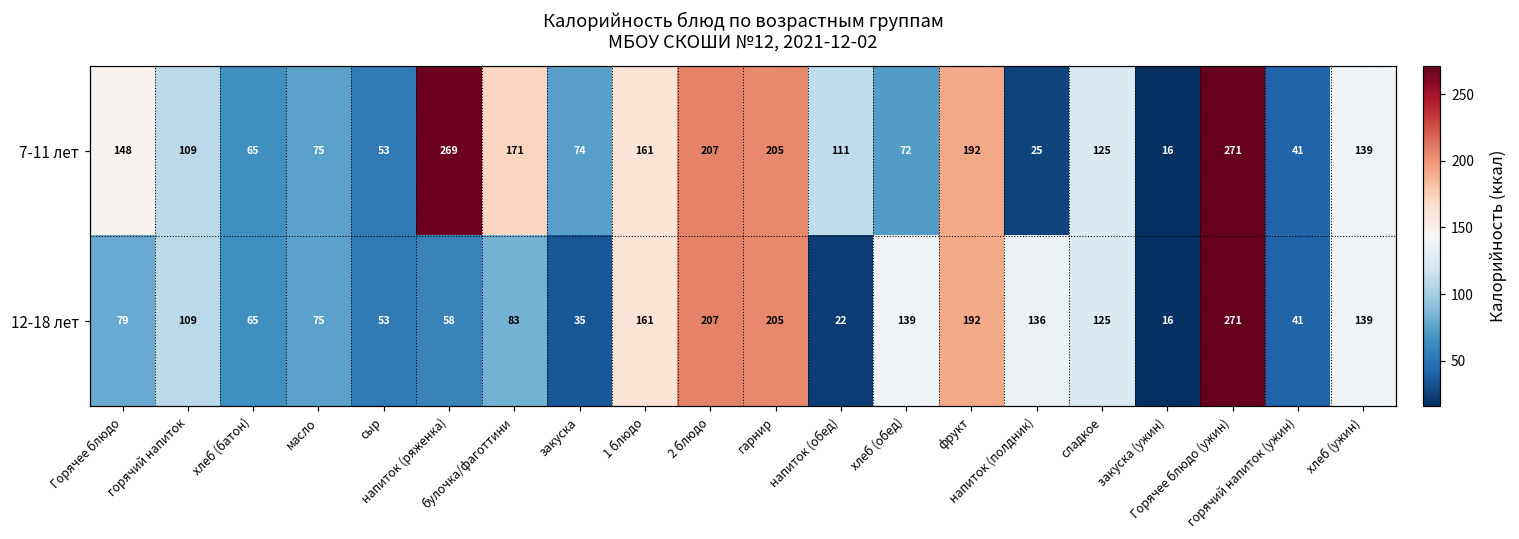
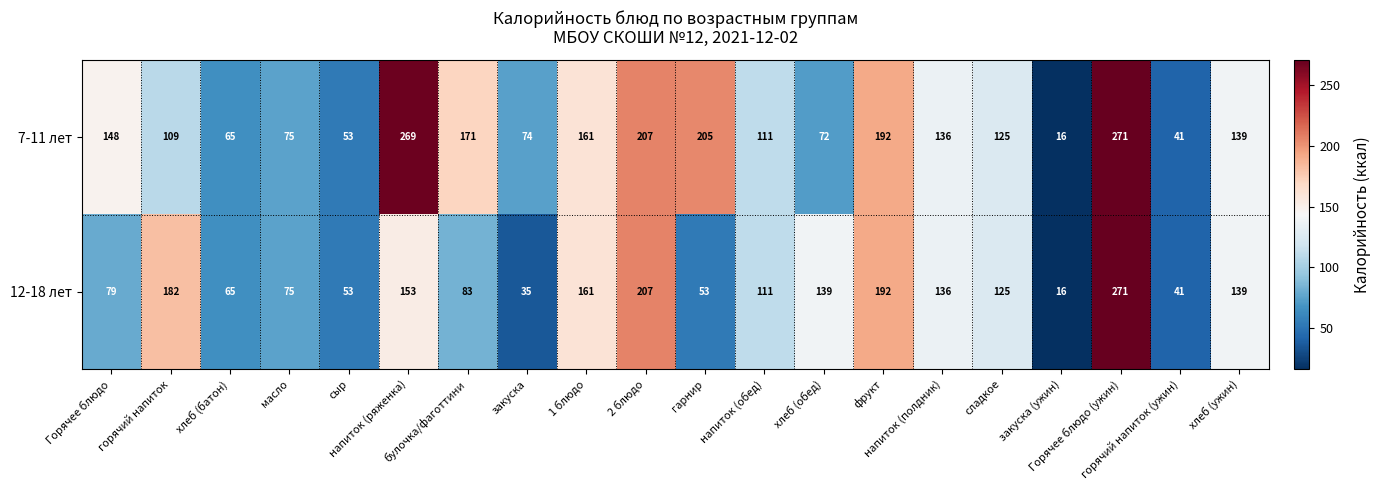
  {
    "7-11 лет": {
      "Горячее блюдо": 148,
      "горячий напиток": 109,
      "хлеб (батон)": 65,
      "масло": 75,
      "сыр": 53,
      "напиток (ряженка)": 269,
      "булочка/фаготтини": 171,
      "закуска": 74,
      "1 блюдо": 161,
      "2 блюдо": 207,
      "гарнир": 205,
      "напиток (обед)": 111,
      "хлеб (обед)": 72,
      "фрукт": 192,
-     "напиток (полдник)": 25,
+     "напиток (полдник)": 136,
      "сладкое": 125,
      "закуска (ужин)": 16,
      "Горячее блюдо (ужин)": 271,
      "горячий напиток (ужин)": 41,
      "хлеб (ужин)": 139
    },
    "12-18 лет": {
      "Горячее блюдо": 79,
-     "горячий напиток": 109,
+     "горячий напиток": 182,
      "хлеб (батон)": 65,
      "масло": 75,
      "сыр": 53,
-     "напиток (ряженка)": 58,
+     "напиток (ряженка)": 153,
      "булочка/фаготтини": 83,
      "закуска": 35,
      "1 блюдо": 161,
      "2 блюдо": 207,
-     "гарнир": 205,
-     "напиток (обед)": 22,
+     "гарнир": 53,
+     "напиток (обед)": 111,
      "хлеб (обед)": 139,
      "фрукт": 192,
      "напиток (полдник)": 136,
      "сладкое": 125,
      "закуска (ужин)": 16,
      "Горячее блюдо (ужин)": 271,
      "горячий напиток (ужин)": 41,
      "хлеб (ужин)": 139
    }
  }
